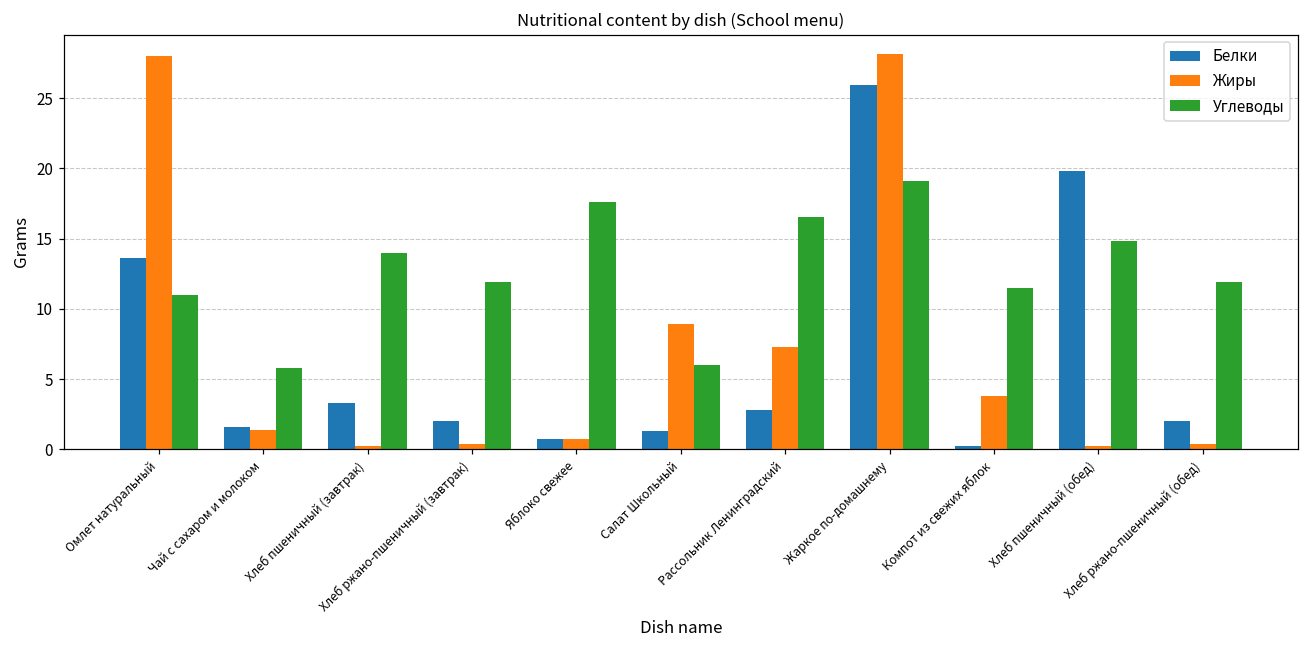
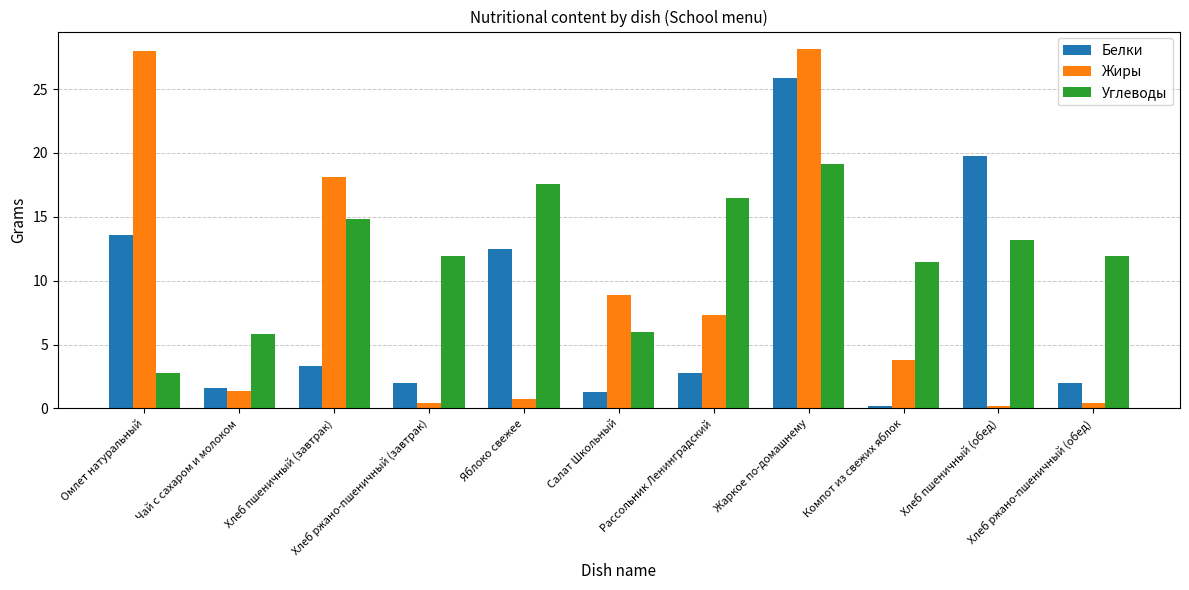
  {
    "Белки": {
      "Омлет натуральный": 13.6,
      "Чай с сахаром и молоком": 1.6,
      "Хлеб пшеничный (завтрак)": 3.3,
      "Хлеб ржано-пшеничный (завтрак)": 2.0,
-     "Яблоко свежее": 0.7,
+     "Яблоко свежее": 12.5,
      "Салат Школьный": 1.3,
      "Рассольник Ленинградский": 2.8,
      "Жаркое по-домашнему": 25.9,
      "Компот из свежих яблок": 0.2,
      "Хлеб пшеничный (обед)": 19.8,
      "Хлеб ржано-пшеничный (обед)": 2.0
    },
    "Жиры": {
      "Омлет натуральный": 28.0,
      "Чай с сахаром и молоком": 1.4,
-     "Хлеб пшеничный (завтрак)": 0.2,
+     "Хлеб пшеничный (завтрак)": 18.1,
      "Хлеб ржано-пшеничный (завтрак)": 0.4,
      "Яблоко свежее": 0.7,
      "Салат Школьный": 8.9,
      "Рассольник Ленинградский": 7.3,
      "Жаркое по-домашнему": 28.1,
      "Компот из свежих яблок": 3.8,
      "Хлеб пшеничный (обед)": 0.2,
      "Хлеб ржано-пшеничный (обед)": 0.4
    },
    "Углеводы": {
-     "Омлет натуральный": 11.0,
+     "Омлет натуральный": 2.8,
      "Чай с сахаром и молоком": 5.8,
-     "Хлеб пшеничный (завтрак)": 14.0,
+     "Хлеб пшеничный (завтрак)": 14.8,
      "Хлеб ржано-пшеничный (завтрак)": 11.9,
      "Яблоко свежее": 17.6,
      "Салат Школьный": 6.0,
      "Рассольник Ленинградский": 16.5,
      "Жаркое по-домашнему": 19.1,
      "Компот из свежих яблок": 11.5,
-     "Хлеб пшеничный (обед)": 14.8,
+     "Хлеб пшеничный (обед)": 13.2,
      "Хлеб ржано-пшеничный (обед)": 11.9
    }
  }
